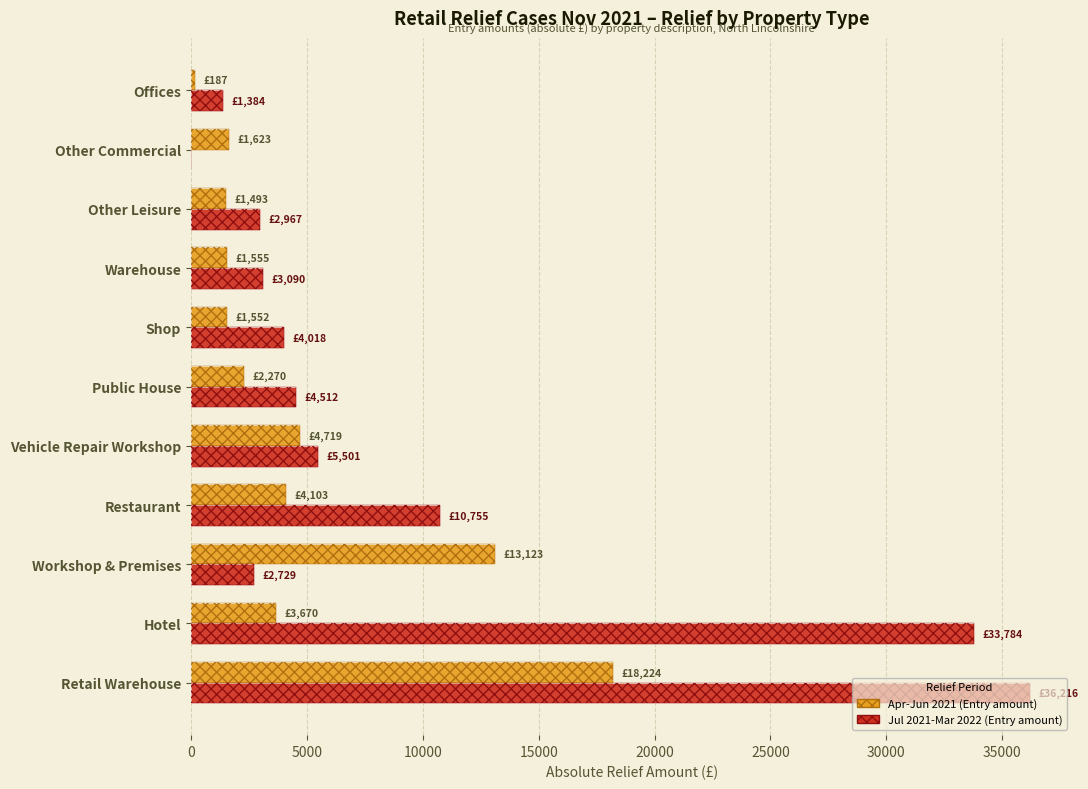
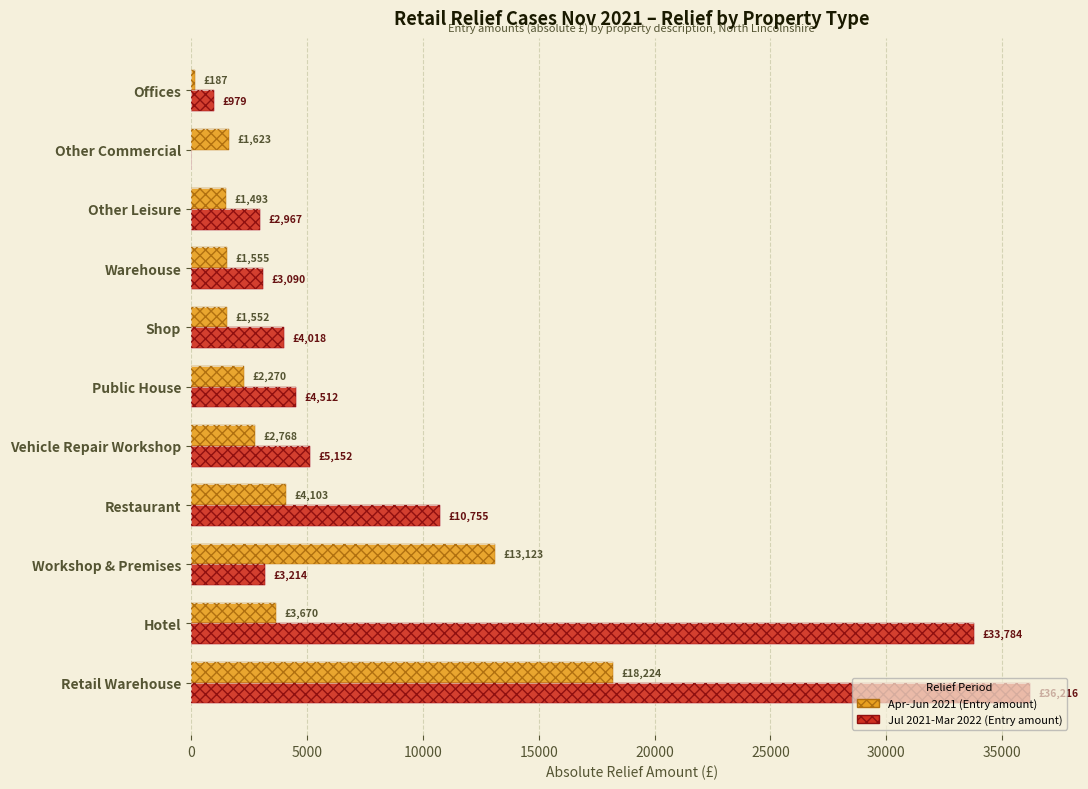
  {
    "Apr-Jun 2021 (Entry amount)": {
      "Offices": "£187",
      "Other Commercial": "£1,623",
      "Other Leisure": "£1,493",
      "Warehouse": "£1,555",
      "Shop": "£1,552",
      "Public House": "£2,270",
-     "Vehicle Repair Workshop": "£4,719",
+     "Vehicle Repair Workshop": "£2,768",
      "Restaurant": "£4,103",
      "Workshop & Premises": "£13,123",
      "Hotel": "£3,670",
      "Retail Warehouse": "£18,224"
    },
    "Jul 2021-Mar 2022 (Entry amount)": {
-     "Offices": "£1,384",
+     "Offices": "£979",
      "Other Leisure": "£2,967",
      "Warehouse": "£3,090",
      "Shop": "£4,018",
      "Public House": "£4,512",
-     "Vehicle Repair Workshop": "£5,501",
+     "Vehicle Repair Workshop": "£5,152",
      "Restaurant": "£10,755",
-     "Workshop & Premises": "£2,729",
+     "Workshop & Premises": "£3,214",
      "Hotel": "£33,784"
    }
  }
